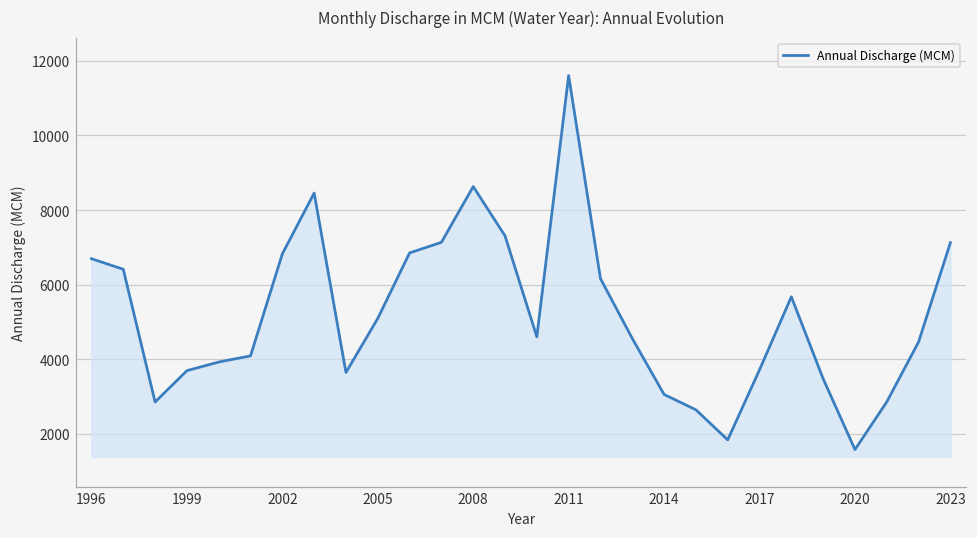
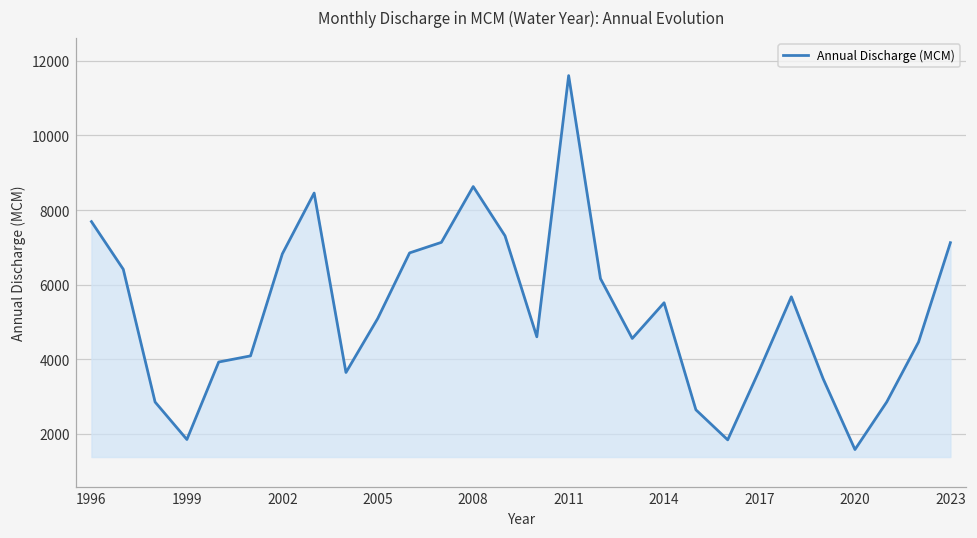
  {
-   "1996": 6700,
-   "1999": 3700,
+   "1996": 7700,
+   "1999": 1800,
    "2002": 6800,
    "2005": 5100,
    "2008": 8600,
    "2011": 11600,
-   "2014": 3100,
+   "2014": 5500,
    "2017": 3700,
    "2020": 1600,
    "2023": 7100
  }
